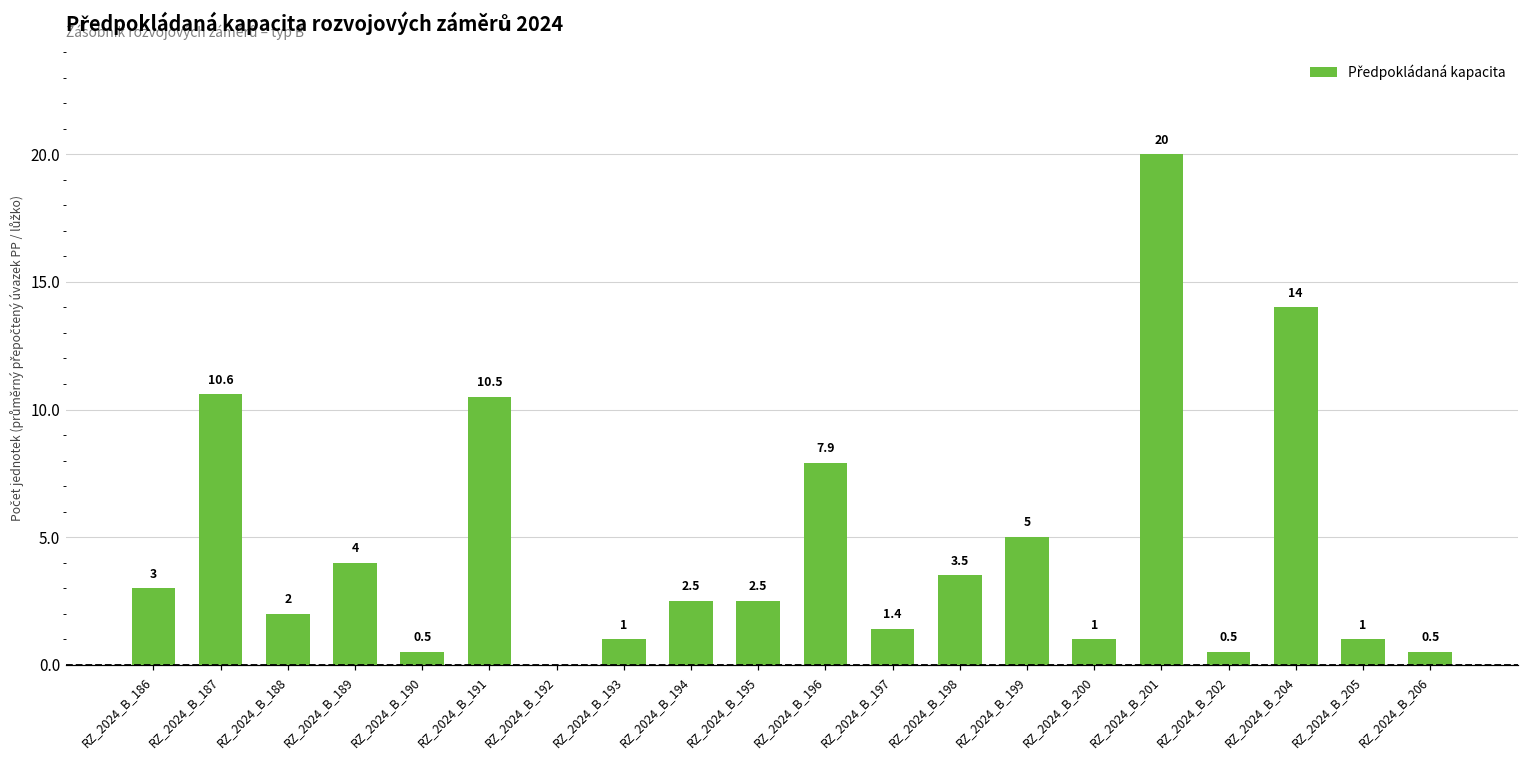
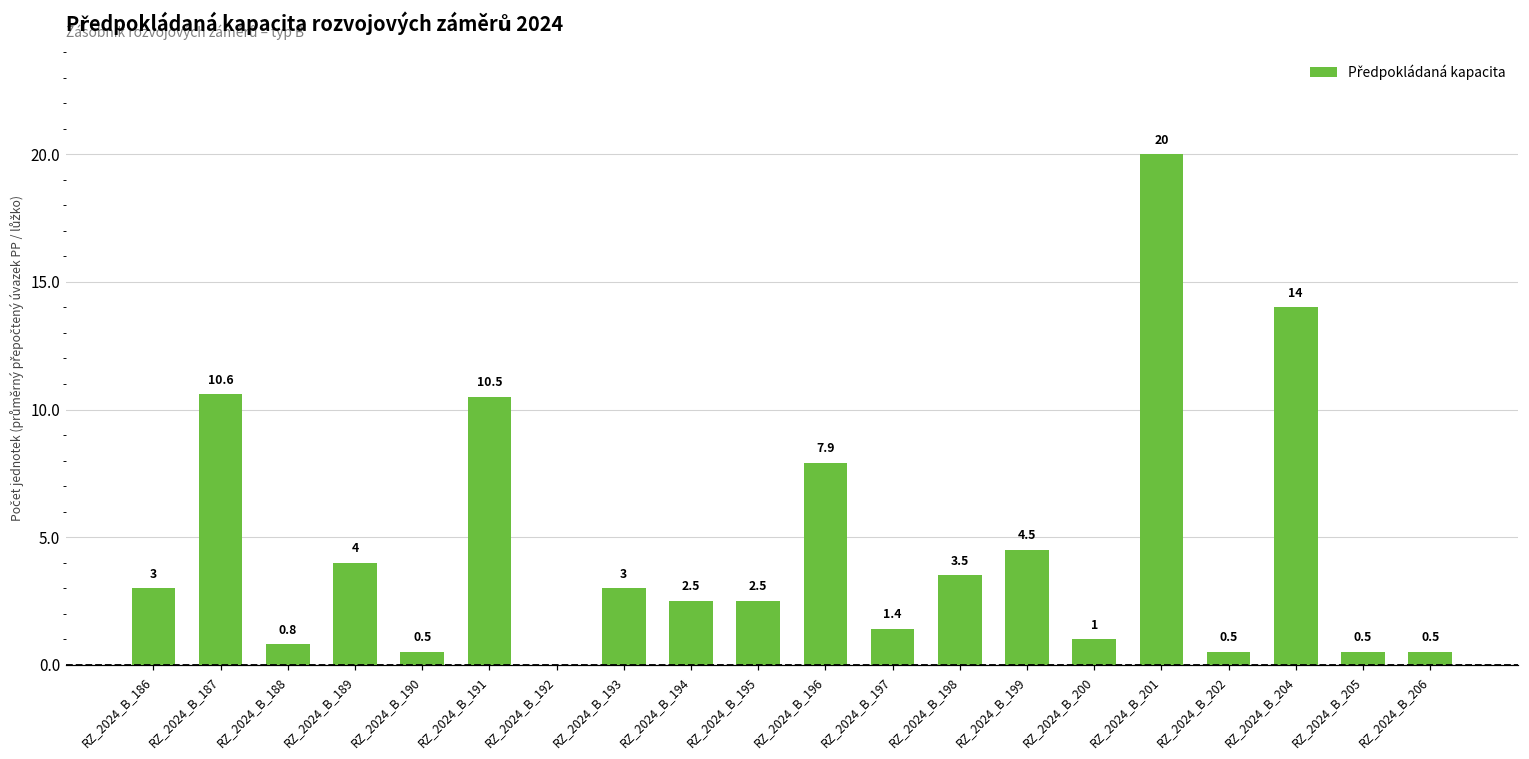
  {
    "RZ_2024_B_186": 3,
    "RZ_2024_B_187": 10.6,
-   "RZ_2024_B_188": 2,
+   "RZ_2024_B_188": 0.8,
    "RZ_2024_B_189": 4,
    "RZ_2024_B_190": 0.5,
    "RZ_2024_B_191": 10.5,
-   "RZ_2024_B_193": 1,
+   "RZ_2024_B_193": 3,
    "RZ_2024_B_194": 2.5,
    "RZ_2024_B_195": 2.5,
    "RZ_2024_B_196": 7.9,
    "RZ_2024_B_197": 1.4,
    "RZ_2024_B_198": 3.5,
-   "RZ_2024_B_199": 5,
+   "RZ_2024_B_199": 4.5,
    "RZ_2024_B_200": 1,
    "RZ_2024_B_201": 20,
    "RZ_2024_B_202": 0.5,
    "RZ_2024_B_204": 14,
-   "RZ_2024_B_205": 1,
+   "RZ_2024_B_205": 0.5,
    "RZ_2024_B_206": 0.5
  }
